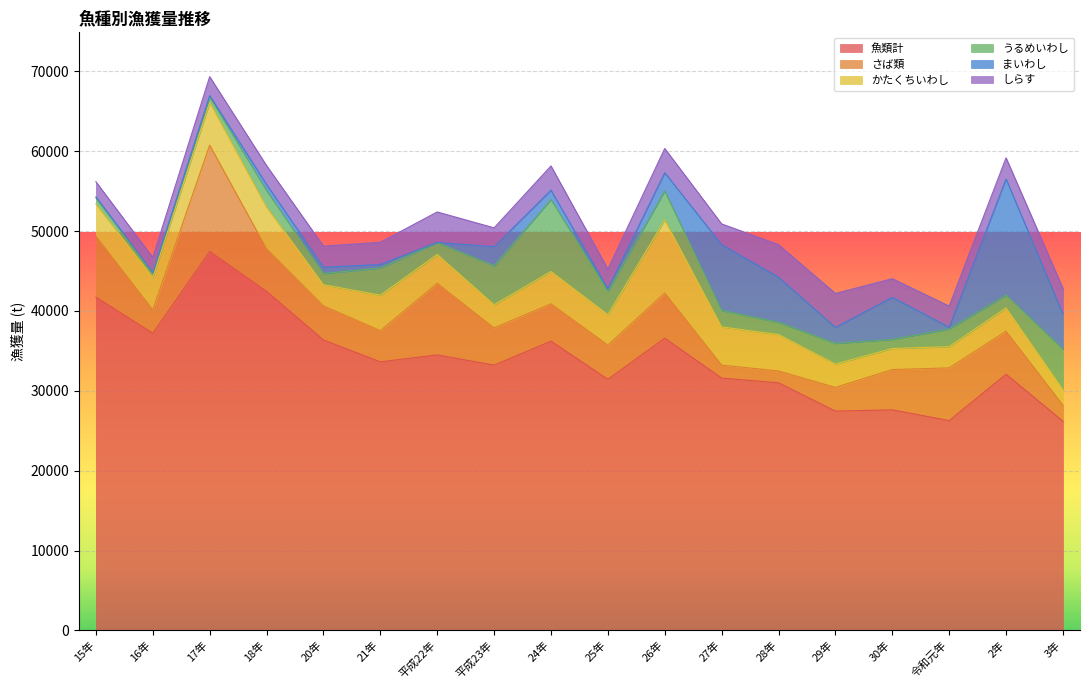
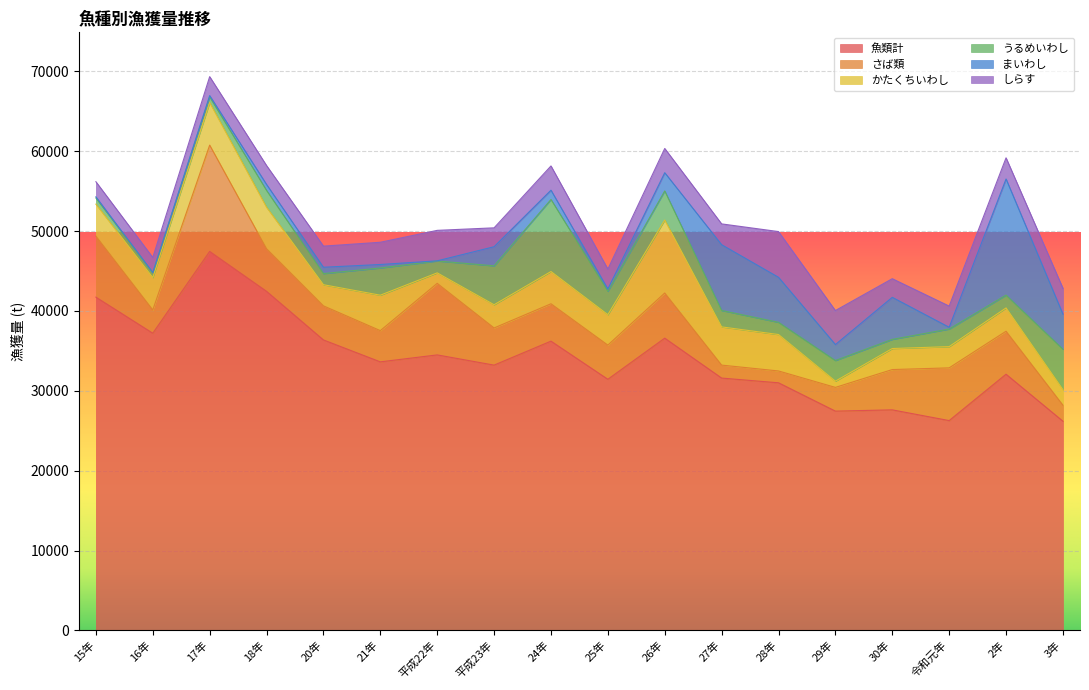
  {
    "かたくちいわし": {
      "15年": 4000,
      "16年": 4000,
      "17年": 5000,
      "18年": 5000,
      "20年": 3000,
      "21年": 4000,
-     "平成22年": 4000,
+     "平成22年": 1000,
      "平成23年": 3000,
      "24年": 4000,
      "25年": 4000,
      "26年": 9000,
      "27年": 5000,
      "28年": 5000,
-     "29年": 3000,
+     "29年": 1000,
      "30年": 3000,
      "令和元年": 3000,
      "2年": 3000,
      "3年": 2000
    },
    "うるめいわし": {
      "18年": 2000,
      "20年": 1000,
      "21年": 3000,
      "平成23年": 5000,
      "24年": 9000,
      "26年": 4000,
      "27年": 2000,
      "28年": 2000,
      "29年": 3000,
      "30年": 1000,
      "2年": 2000,
      "3年": 5000
    },
    "まいわし": {
      "18年": 1000,
      "20年": 1000,
      "21年": 0,
      "平成23年": 2000,
      "24年": 1000,
      "26年": 2000,
      "27年": 8000,
      "28年": 6000,
      "29年": 2000,
      "30年": 5000,
      "2年": 15000,
      "3年": 4000
    },
    "しらす": {
      "15年": 2000,
      "16年": 2000,
      "17年": 2000,
      "18年": 2000,
      "20年": 3000,
      "21年": 3000,
      "平成22年": 4000,
      "平成23年": 2000,
      "24年": 3000,
      "25年": 2000,
      "26年": 3000,
      "27年": 3000,
-     "28年": 4000,
+     "28年": 6000,
      "29年": 4000,
      "30年": 2000,
      "令和元年": 3000,
      "2年": 3000,
      "3年": 3000
    }
  }
